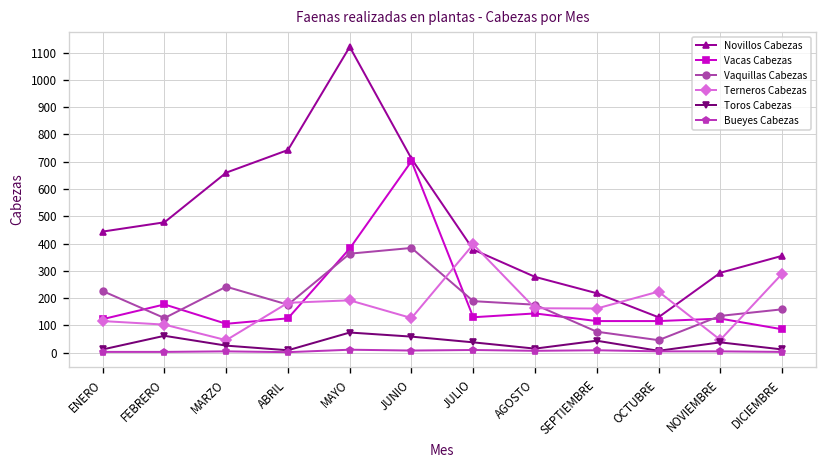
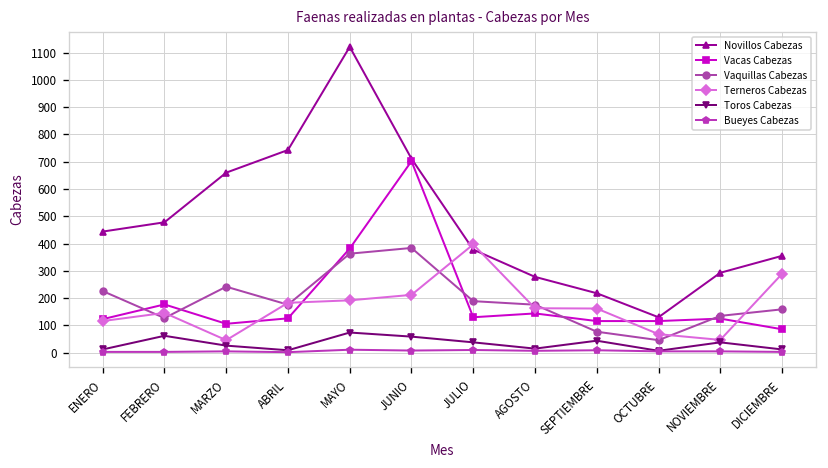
  {
    "Terneros Cabezas": {
-     "FEBRERO": 100,
+     "FEBRERO": 150,
      "MARZO": 50,
      "MAYO": 190,
-     "JUNIO": 130,
+     "JUNIO": 210,
      "JULIO": 400,
      "AGOSTO": 160,
      "SEPTIEMBRE": 160,
-     "OCTUBRE": 220,
+     "OCTUBRE": 70,
      "DICIEMBRE": 290
    }
  }
